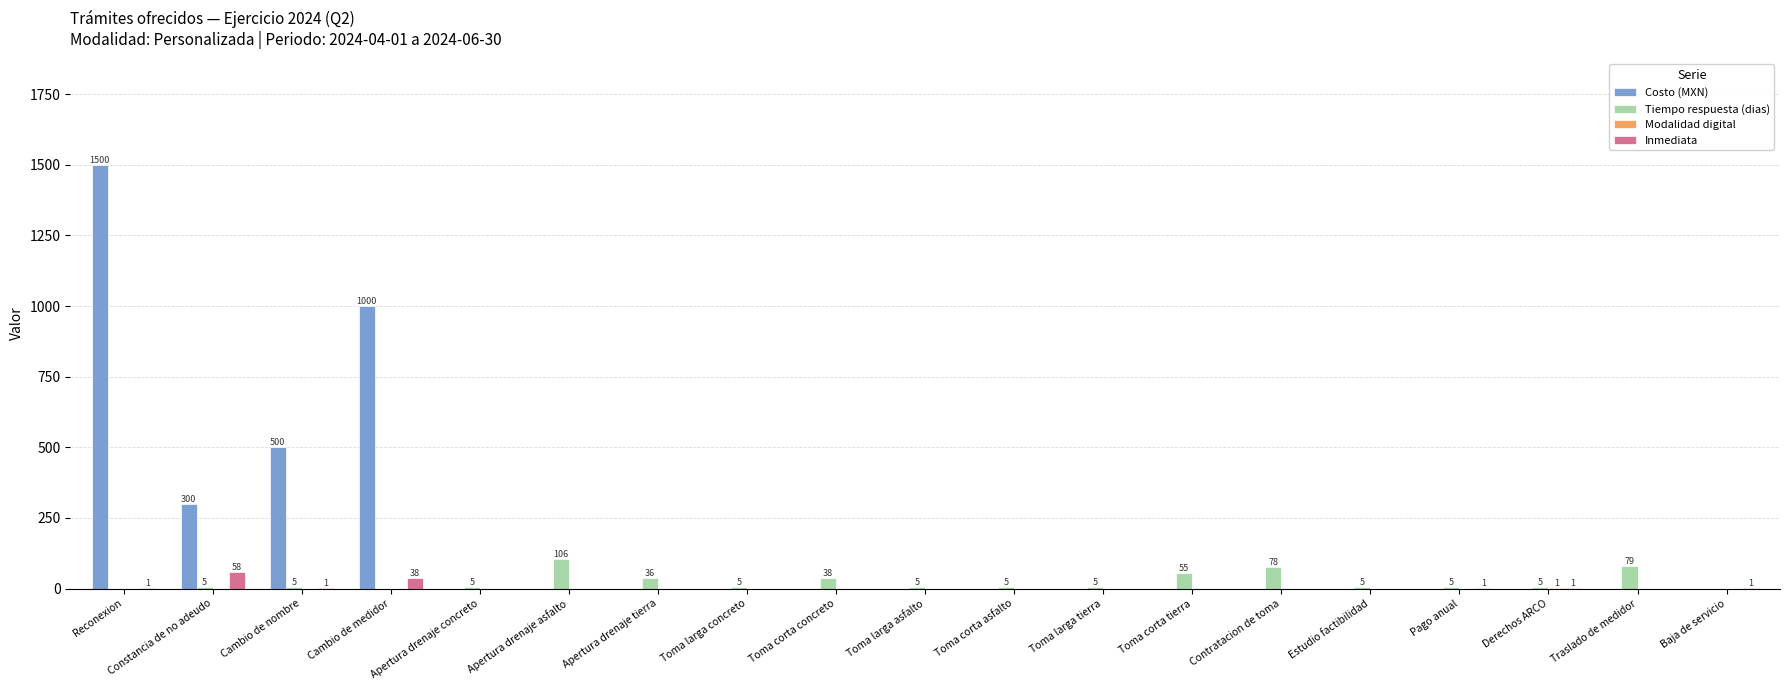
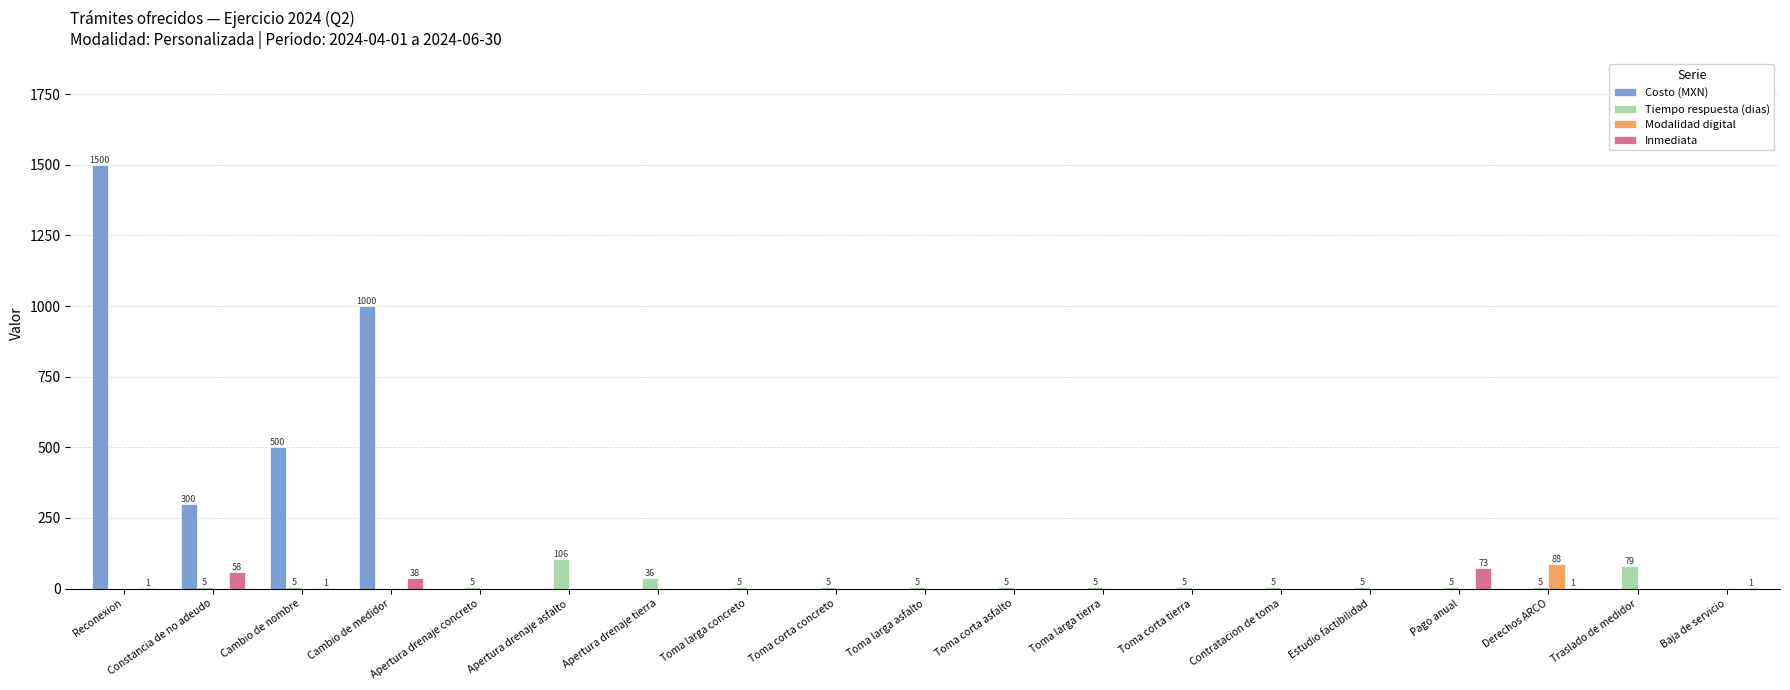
  {
    "Costo (MXN)": {
      "Reconexion": 1500,
      "Constancia de no adeudo": 300,
      "Cambio de nombre": 500,
      "Cambio de medidor": 1000
    },
    "Tiempo respuesta (dias)": {
      "Constancia de no adeudo": 5,
      "Cambio de nombre": 5,
      "Apertura drenaje concreto": 5,
      "Apertura drenaje asfalto": 106,
      "Apertura drenaje tierra": 36,
      "Toma larga concreto": 5,
-     "Toma corta concreto": 38,
+     "Toma corta concreto": 5,
      "Toma larga asfalto": 5,
      "Toma corta asfalto": 5,
      "Toma larga tierra": 5,
-     "Toma corta tierra": 55,
-     "Contratacion de toma": 78,
+     "Toma corta tierra": 5,
+     "Contratacion de toma": 5,
      "Estudio factibilidad": 5,
      "Pago anual": 5,
      "Derechos ARCO": 5,
      "Traslado de medidor": 79
    },
    "Modalidad digital": {
-     "Derechos ARCO": 1
+     "Derechos ARCO": 88
    },
    "Inmediata": {
      "Reconexion": 1,
      "Constancia de no adeudo": 58,
      "Cambio de nombre": 1,
      "Cambio de medidor": 38,
-     "Pago anual": 1,
+     "Pago anual": 73,
      "Derechos ARCO": 1,
      "Baja de servicio": 1
    }
  }
